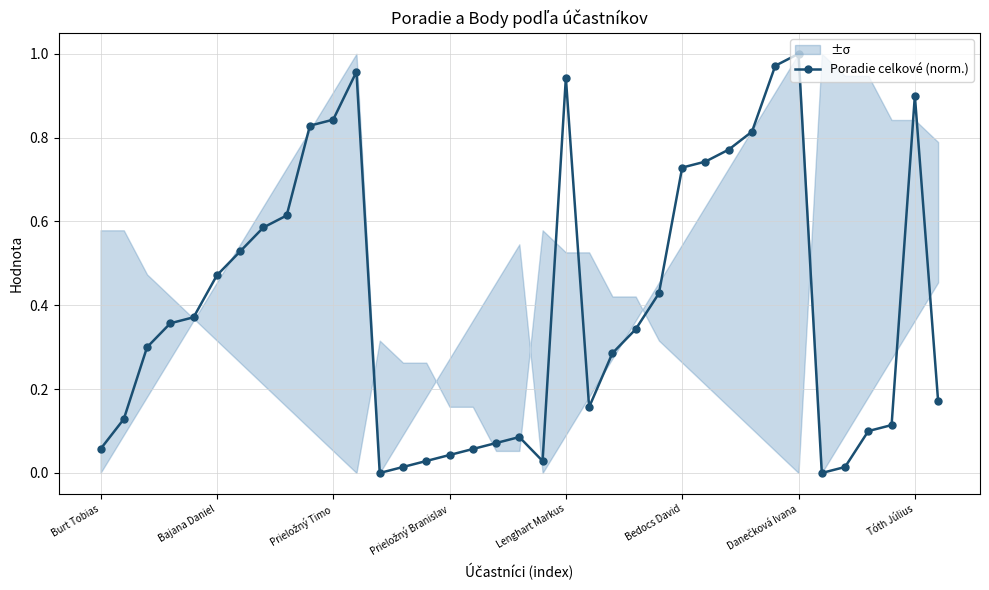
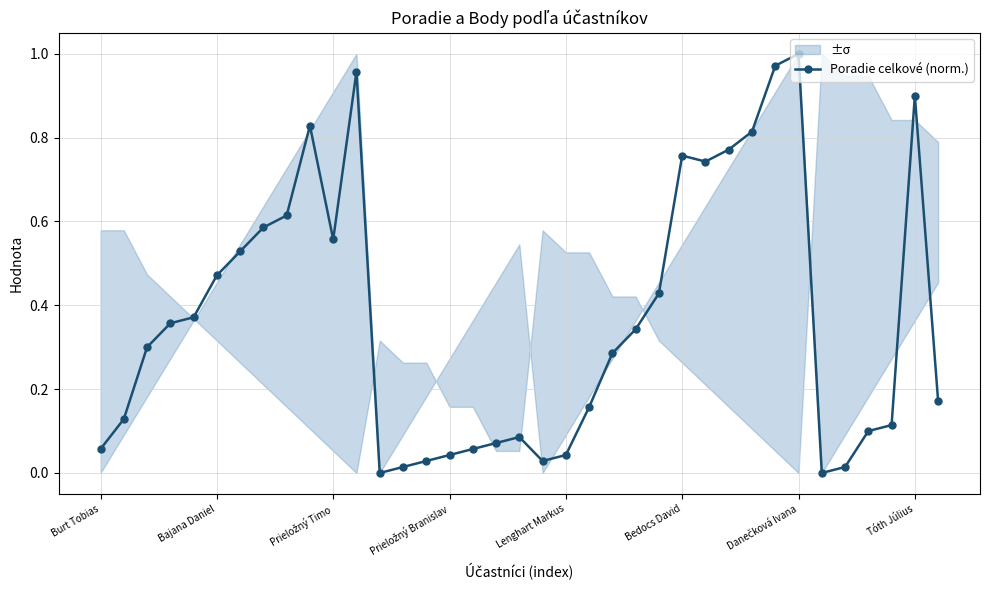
  {
    "Poradie celkové (norm.)": {
      "Burt Tobias": 0.06,
      "Bajana Daniel": 0.47,
-     "Prieložný Timo": 0.84,
+     "Prieložný Timo": 0.56,
      "Prieložný Branislav": 0.04,
-     "Lenghart Markus": 0.94,
-     "Bedocs David": 0.73,
+     "Lenghart Markus": 0.04,
+     "Bedocs David": 0.76,
      "Tóth Július": 0.90
    },
    "±σ": {
      "Burt Tobias": 0.58
    }
  }
